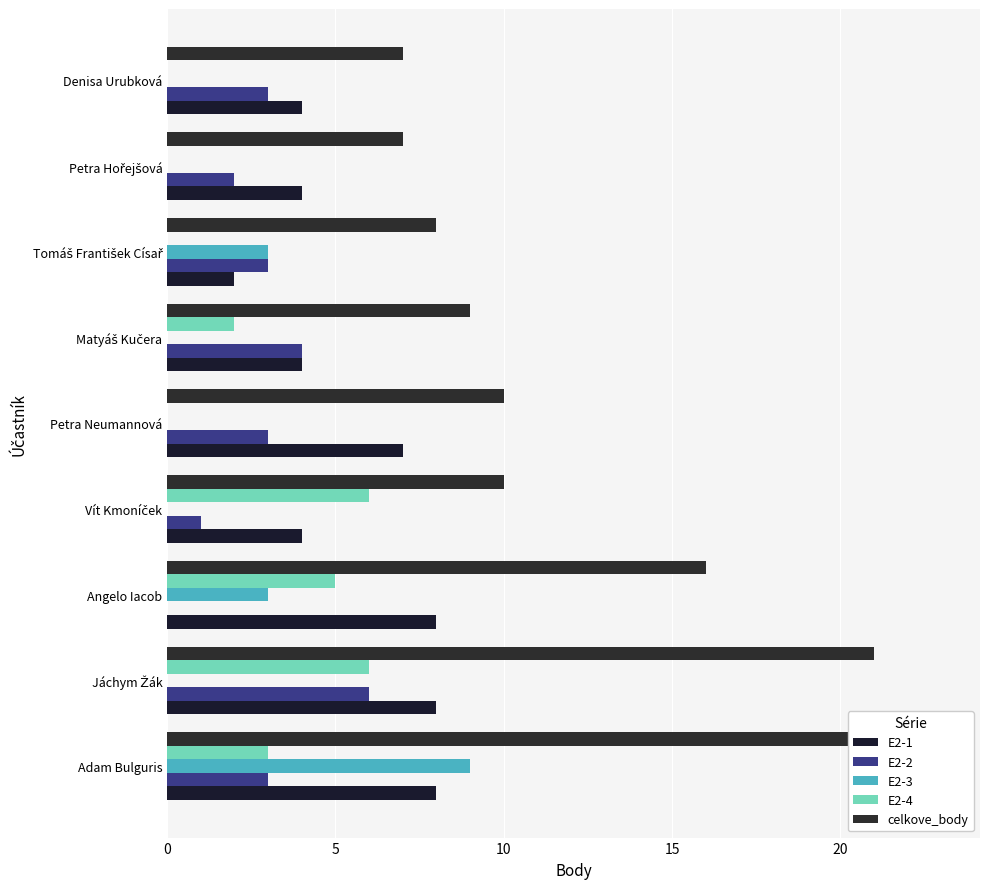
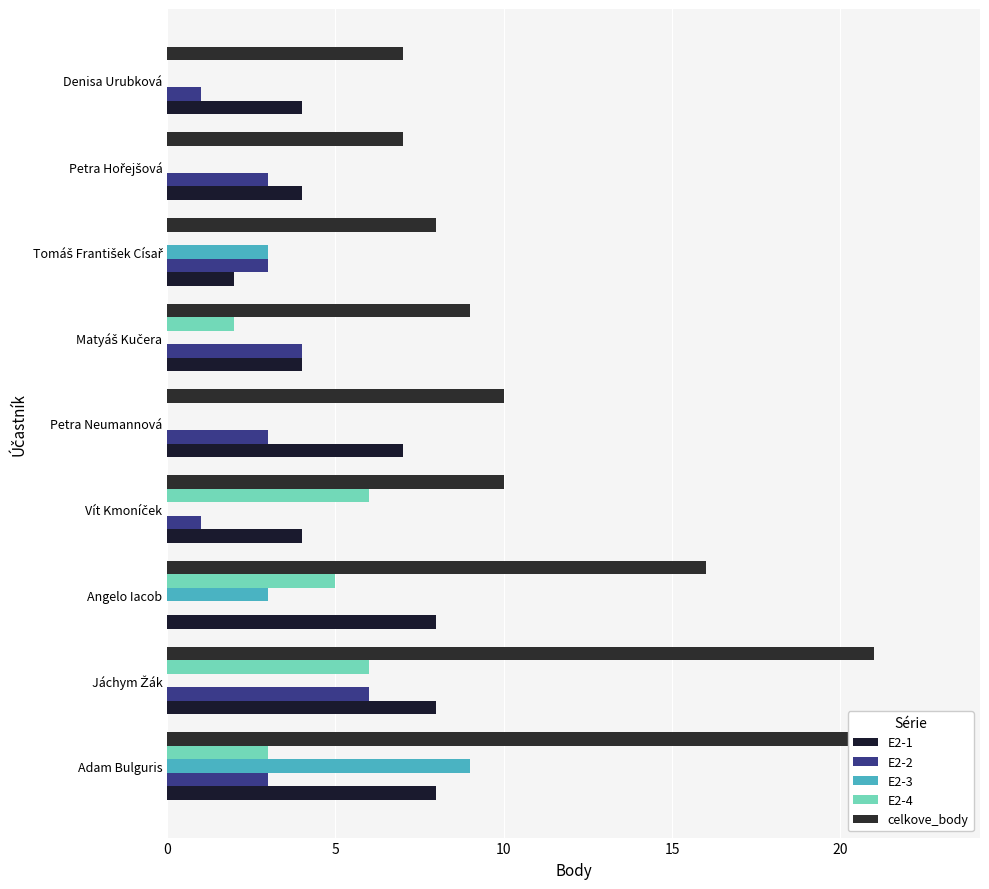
  {
    "E2-2": {
-     "Denisa Urubková": 3,
-     "Petra Hořejšová": 2,
+     "Denisa Urubková": 1,
+     "Petra Hořejšová": 3,
      "Tomáš František Císař": 3,
      "Matyáš Kučera": 4,
      "Petra Neumannová": 3,
      "Vít Kmoníček": 1,
      "Angelo Iacob": 0,
      "Jáchym Žák": 6,
      "Adam Bulguris": 3
    }
  }
